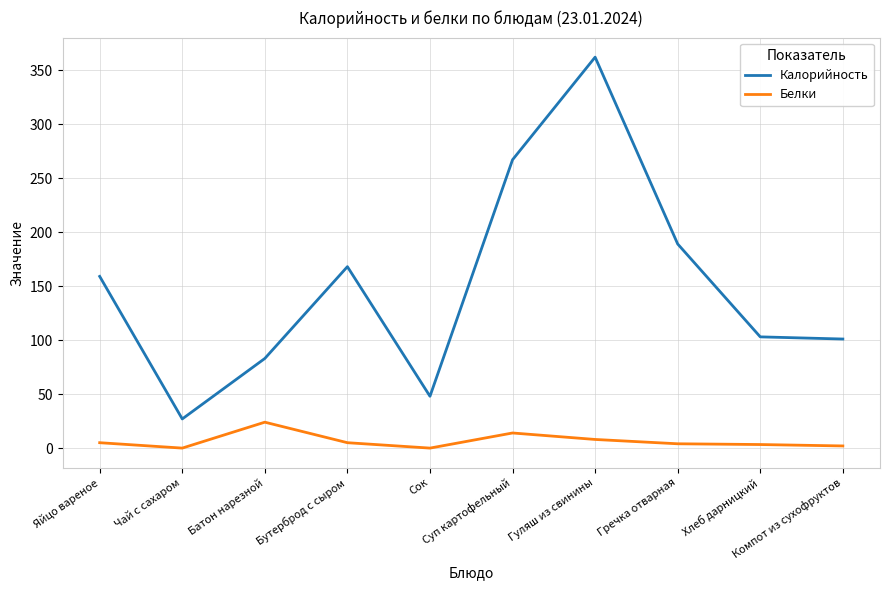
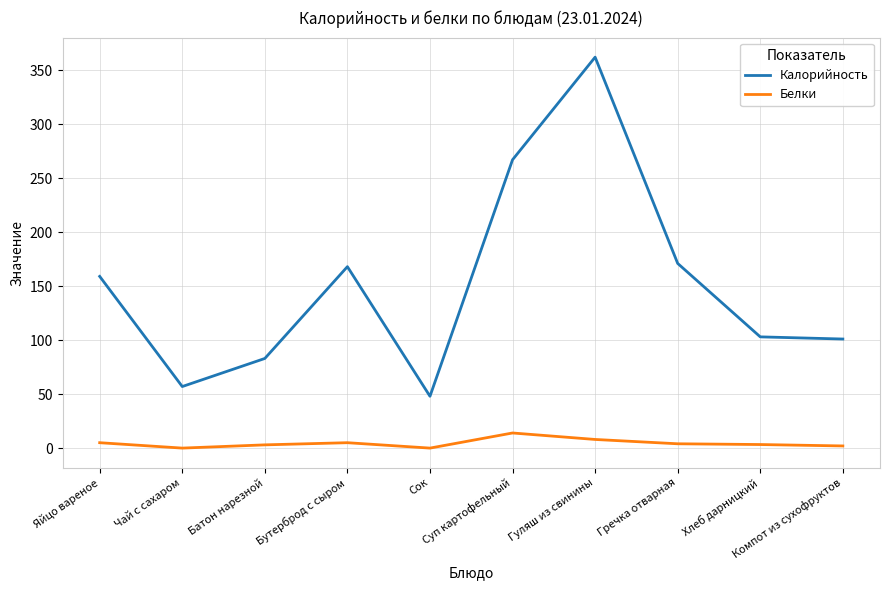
  {
    "Калорийность": {
      "Яйцо вареное": 159,
-     "Чай с сахаром": 27,
+     "Чай с сахаром": 57,
      "Батон нарезной": 83,
      "Бутерброд с сыром": 168,
      "Сок": 48,
      "Суп картофельный": 267,
      "Гуляш из свинины": 362,
-     "Гречка отварная": 189,
+     "Гречка отварная": 171,
      "Хлеб дарницкий": 103,
      "Компот из сухофруктов": 101
    },
    "Белки": {
      "Яйцо вареное": 5,
      "Чай с сахаром": 0,
-     "Батон нарезной": 24,
+     "Батон нарезной": 3,
      "Бутерброд с сыром": 5,
      "Сок": 0,
      "Суп картофельный": 14,
      "Гуляш из свинины": 8,
      "Гречка отварная": 4,
      "Хлеб дарницкий": 3,
      "Компот из сухофруктов": 2
    }
  }
